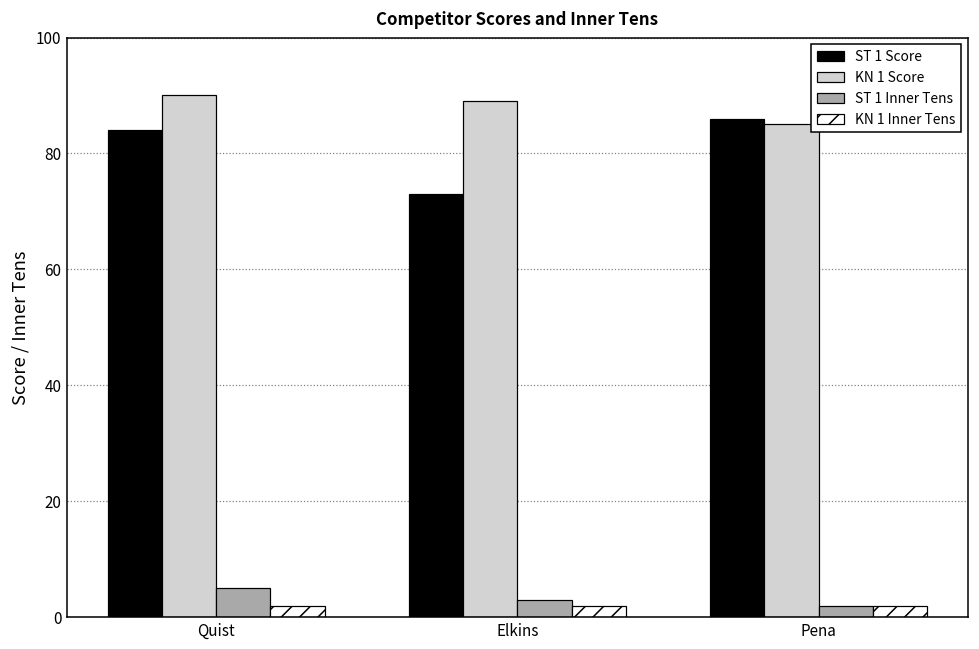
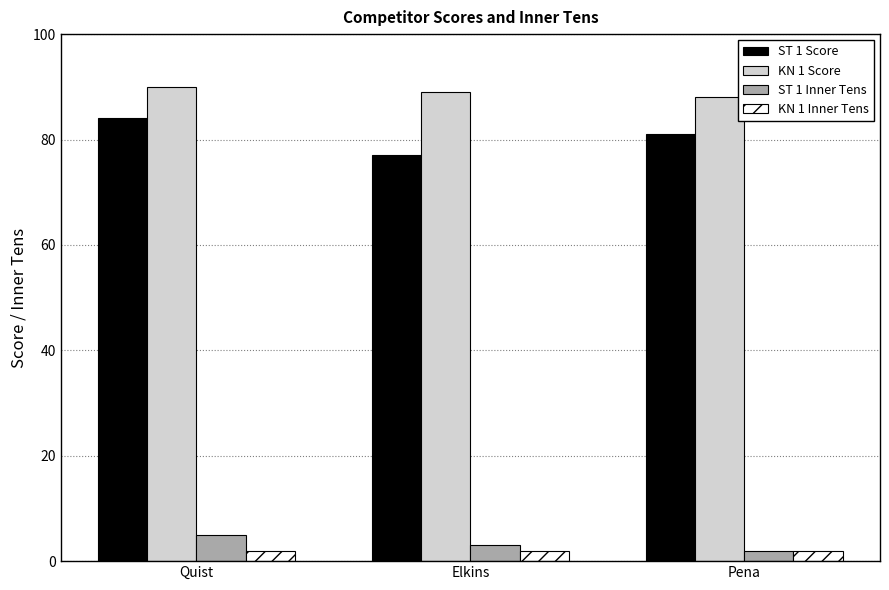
  {
    "ST 1 Score": {
      "Quist": 84,
-     "Elkins": 73,
-     "Pena": 86
+     "Elkins": 77,
+     "Pena": 81
    },
    "KN 1 Score": {
      "Quist": 90,
      "Elkins": 89,
-     "Pena": 85
+     "Pena": 88
    },
    "ST 1 Inner Tens": {
      "Quist": 5,
      "Elkins": 3,
      "Pena": 2
    },
    "KN 1 Inner Tens": {
      "Quist": 2,
      "Elkins": 2,
      "Pena": 2
    }
  }
